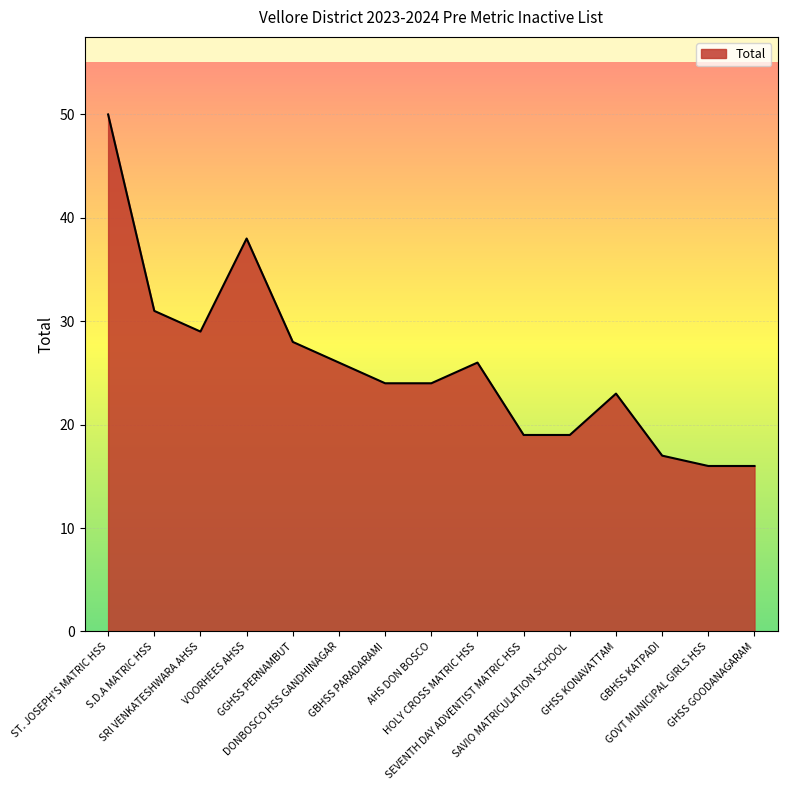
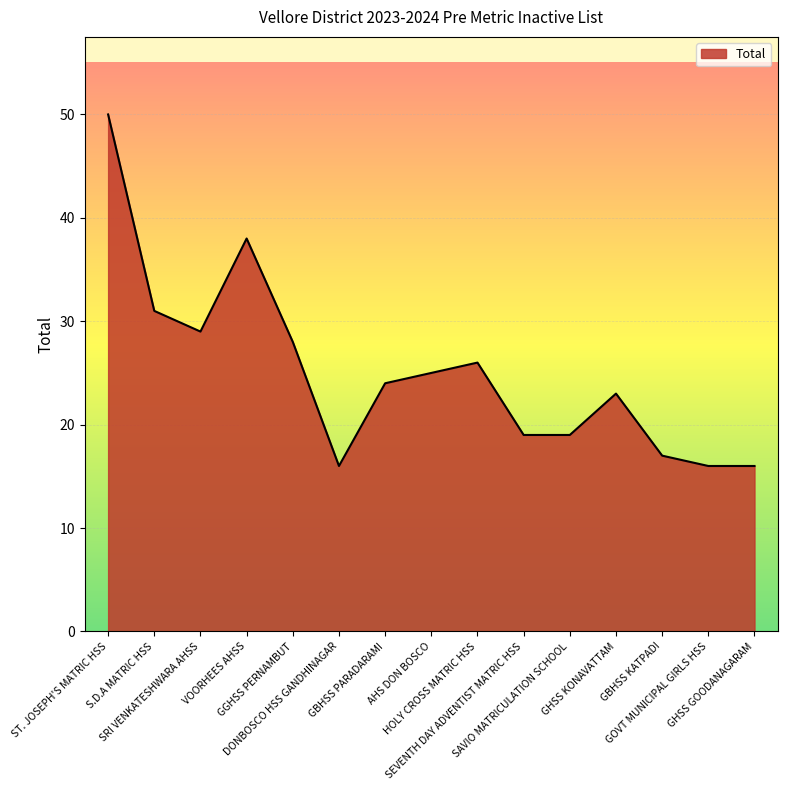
  {
    "ST. JOSEPH'S MATRIC HSS": 50,
    "S.D.A MATRIC HSS": 31,
    "SRI VENKATESHWARA AHSS": 29,
    "VOORHEES AHSS": 38,
    "GGHSS PERNAMBUT": 28,
-   "DONBOSCO HSS GANDHINAGAR": 26,
+   "DONBOSCO HSS GANDHINAGAR": 16,
    "GBHSS PARADARAMI": 24,
-   "AHS DON BOSCO": 24,
+   "AHS DON BOSCO": 25,
    "HOLY CROSS MATRIC HSS": 26,
    "SEVENTH DAY ADVENTIST MATRIC HSS": 19,
    "SAVIO MATRICULATION SCHOOL": 19,
    "GHSS KONAVATTAM": 23,
    "GBHSS KATPADI": 17,
    "GOVT MUNICIPAL GIRLS HSS": 16,
    "GHSS GOODANAGARAM": 16
  }
